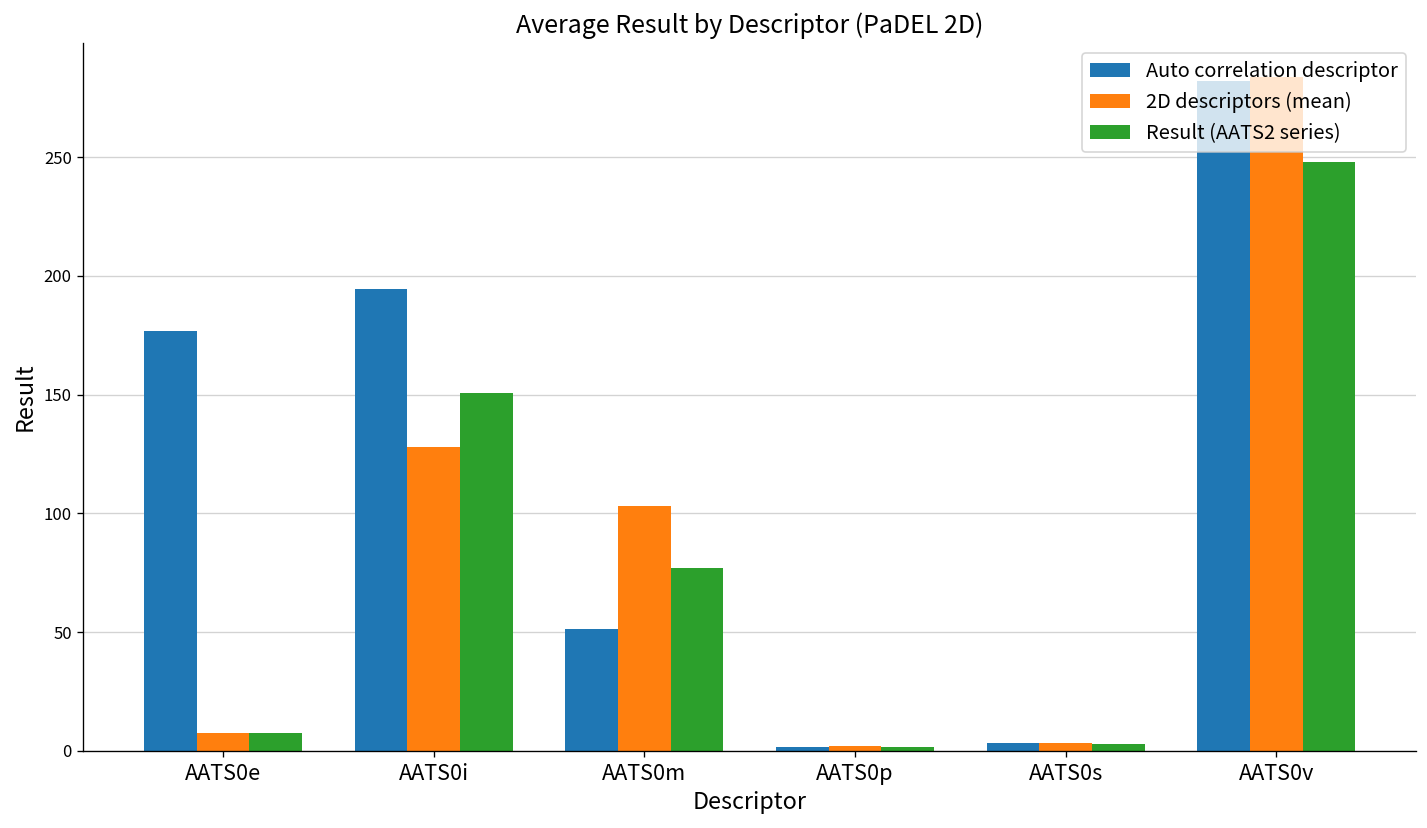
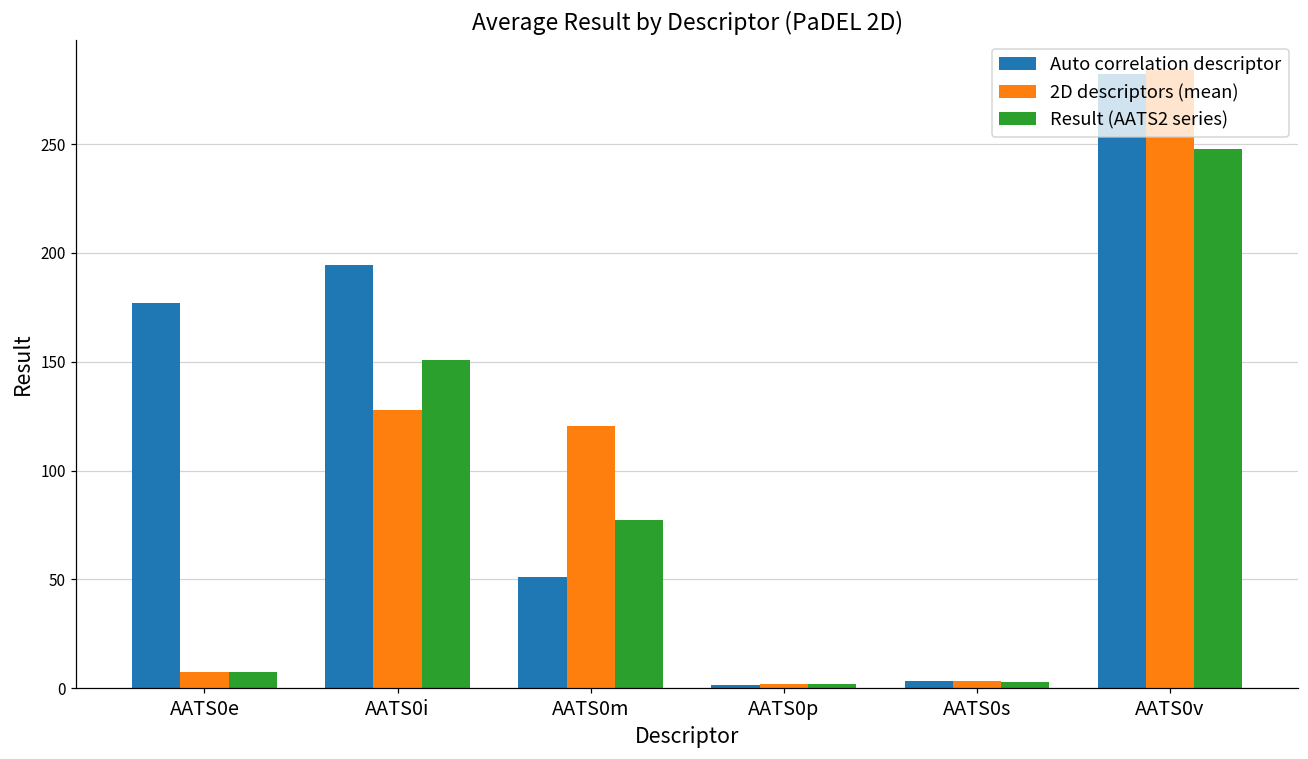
  {
    "Auto correlation descriptor": {
      "AATS0e": 177,
      "AATS0i": 194,
      "AATS0m": 51,
      "AATS0p": 2,
      "AATS0s": 4
    },
    "2D descriptors (mean)": {
      "AATS0e": 8,
      "AATS0i": 128,
-     "AATS0m": 103,
+     "AATS0m": 121,
      "AATS0p": 2,
      "AATS0s": 3
    },
    "Result (AATS2 series)": {
      "AATS0e": 8,
      "AATS0i": 151,
      "AATS0m": 77,
      "AATS0p": 2,
      "AATS0s": 3,
      "AATS0v": 248
    }
  }
